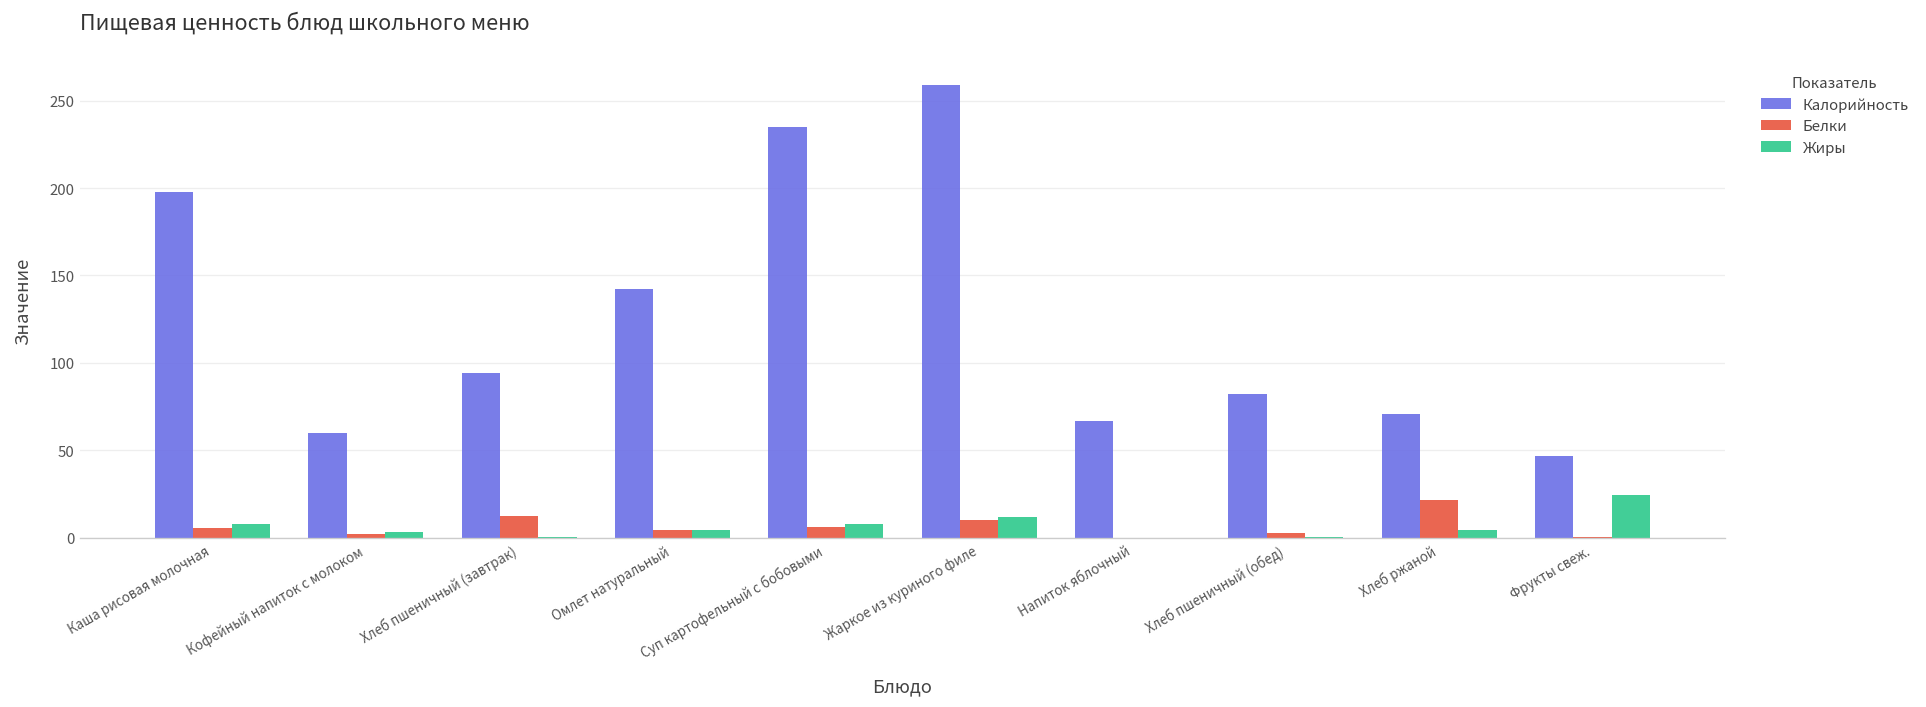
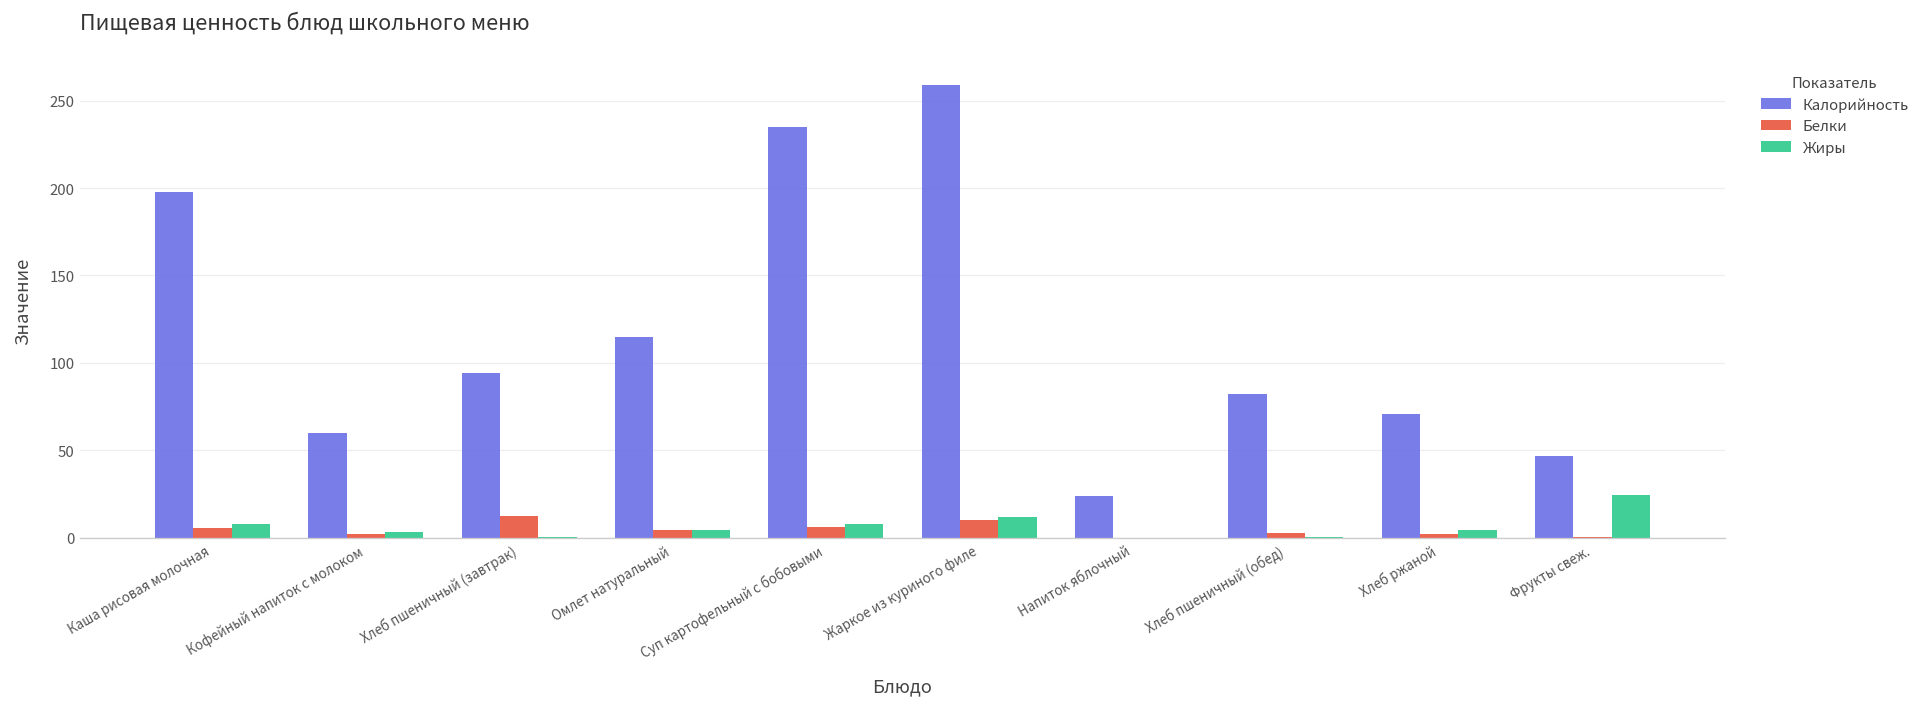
  {
    "Калорийность": {
      "Каша рисовая молочная": 198,
      "Кофейный напиток с молоком": 60,
      "Хлеб пшеничный (завтрак)": 94,
-     "Омлет натуральный": 142,
+     "Омлет натуральный": 115,
      "Суп картофельный с бобовыми": 235,
      "Жаркое из куриного филе": 259,
-     "Напиток яблочный": 67,
+     "Напиток яблочный": 24,
      "Хлеб пшеничный (обед)": 82,
      "Хлеб ржаной": 71,
      "Фрукты свеж.": 47
    },
    "Белки": {
      "Каша рисовая молочная": 6,
      "Кофейный напиток с молоком": 2,
      "Хлеб пшеничный (завтрак)": 13,
      "Омлет натуральный": 5,
      "Суп картофельный с бобовыми": 6,
      "Жаркое из куриного филе": 10,
      "Напиток яблочный": 0,
      "Хлеб пшеничный (обед)": 3,
-     "Хлеб ржаной": 22
+     "Хлеб ржаной": 2
    },
    "Жиры": {
      "Каша рисовая молочная": 8,
      "Кофейный напиток с молоком": 3,
      "Омлет натуральный": 4,
      "Суп картофельный с бобовыми": 8,
      "Жаркое из куриного филе": 12,
      "Напиток яблочный": 0,
      "Хлеб ржаной": 4,
      "Фрукты свеж.": 24
    }
  }
